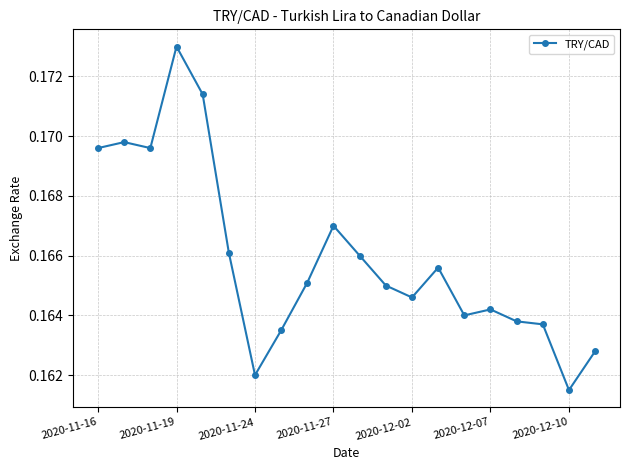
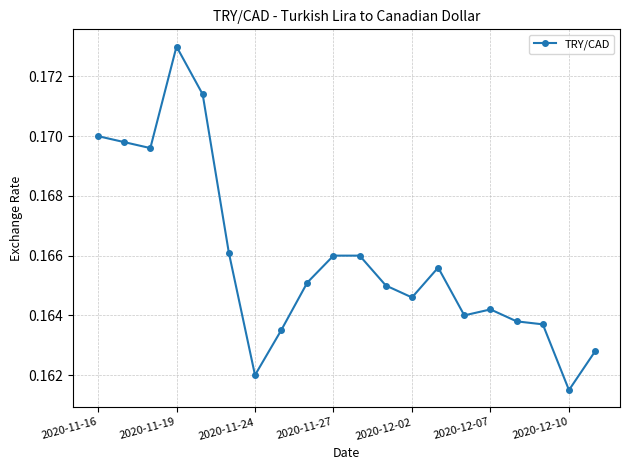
  {
-   "2020-11-16": 0.1696,
+   "2020-11-16": 0.1700,
    "2020-11-19": 0.1730,
    "2020-11-24": 0.1620,
-   "2020-11-27": 0.167,
+   "2020-11-27": 0.166,
    "2020-12-02": 0.1646,
    "2020-12-07": 0.1642,
    "2020-12-10": 0.1615
  }
